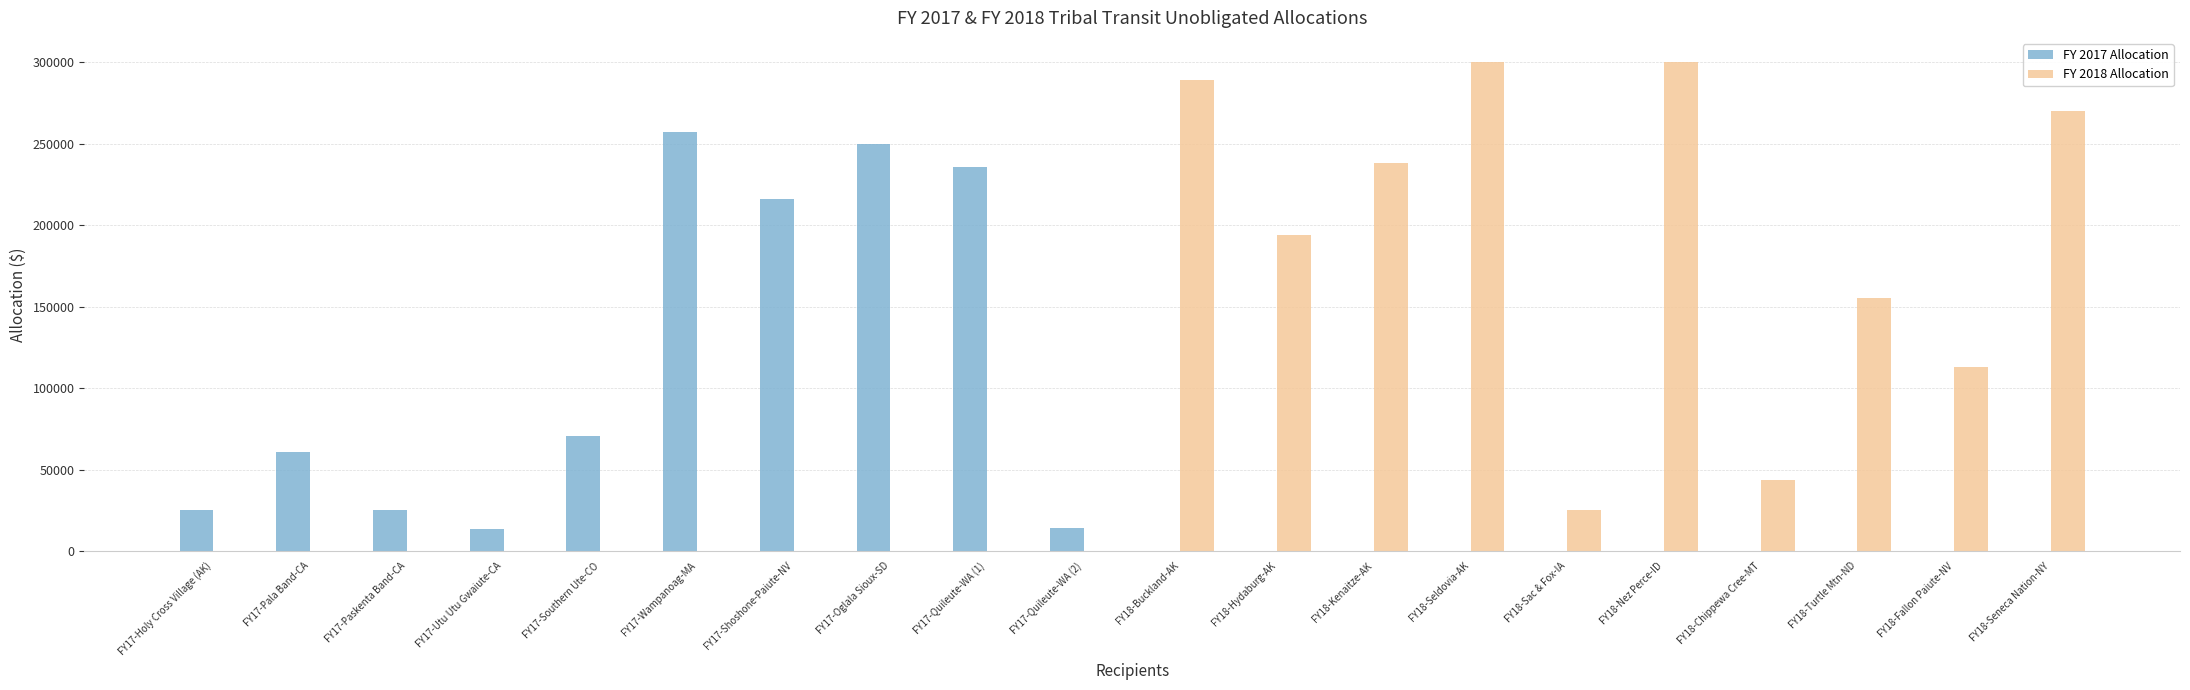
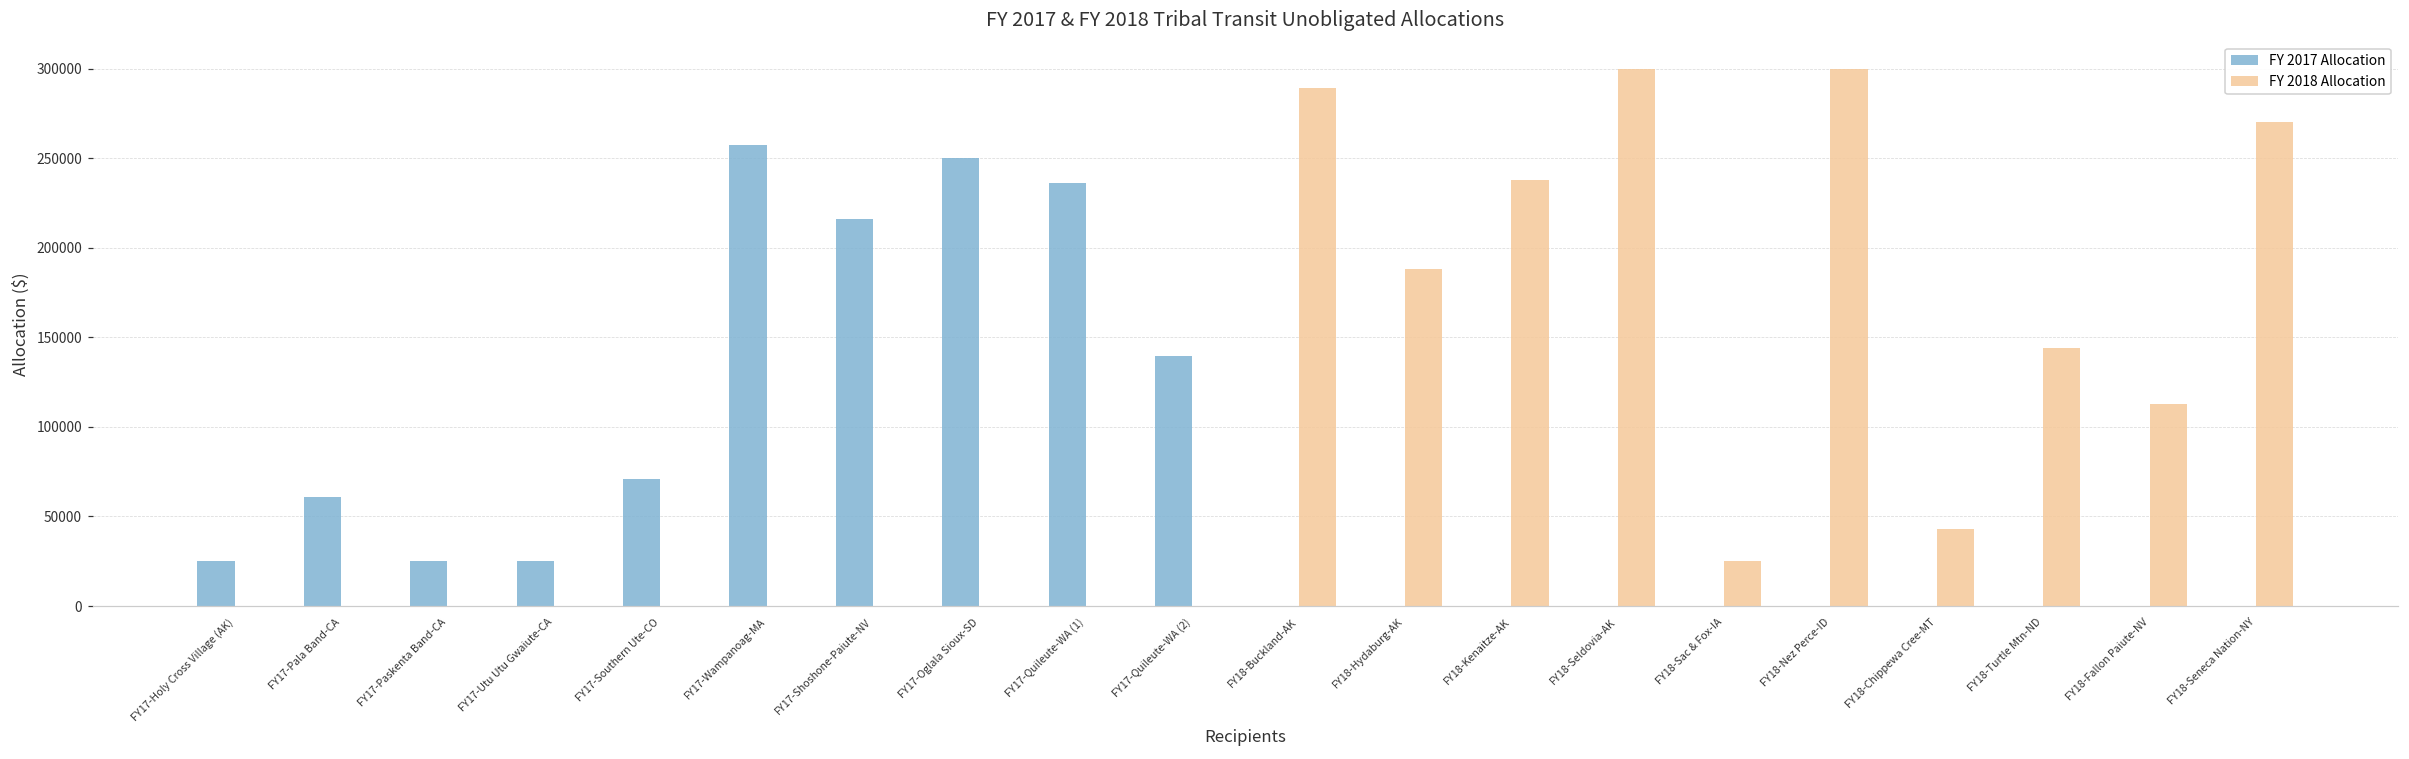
  {
    "FY 2017 Allocation": {
      "FY17-Holy Cross Village (AK)": 25000,
      "FY17-Pala Band-CA": 61000,
      "FY17-Paskenta Band-CA": 25000,
-     "FY17-Utu Utu Gwaiute-CA": 13000,
+     "FY17-Utu Utu Gwaiute-CA": 25000,
      "FY17-Southern Ute-CO": 71000,
      "FY17-Wampanoag-MA": 257000,
      "FY17-Shoshone-Paiute-NV": 216000,
      "FY17-Oglala Sioux-SD": 250000,
      "FY17-Quileute-WA (1)": 236000,
-     "FY17-Quileute-WA (2)": 14000,
+     "FY17-Quileute-WA (2)": 139000,
      "FY18-Buckland-AK": 0,
      "FY18-Hydaburg-AK": 0,
      "FY18-Kenaitze-AK": 0,
      "FY18-Seldovia-AK": 0,
      "FY18-Sac & Fox-IA": 0,
      "FY18-Nez Perce-ID": 0,
      "FY18-Chippewa Cree-MT": 0,
      "FY18-Turtle Mtn-ND": 0,
      "FY18-Fallon Paiute-NV": 0,
      "FY18-Seneca Nation-NY": 0
    },
    "FY 2018 Allocation": {
      "FY17-Holy Cross Village (AK)": 0,
      "FY17-Pala Band-CA": 0,
      "FY17-Paskenta Band-CA": 0,
      "FY17-Utu Utu Gwaiute-CA": 0,
      "FY17-Southern Ute-CO": 0,
      "FY17-Wampanoag-MA": 0,
      "FY17-Shoshone-Paiute-NV": 0,
      "FY17-Oglala Sioux-SD": 0,
      "FY17-Quileute-WA (1)": 0,
      "FY17-Quileute-WA (2)": 0,
      "FY18-Buckland-AK": 289000,
-     "FY18-Hydaburg-AK": 194000,
+     "FY18-Hydaburg-AK": 188000,
      "FY18-Kenaitze-AK": 238000,
      "FY18-Seldovia-AK": 300000,
      "FY18-Sac & Fox-IA": 25000,
      "FY18-Nez Perce-ID": 300000,
      "FY18-Chippewa Cree-MT": 43000,
-     "FY18-Turtle Mtn-ND": 155000,
+     "FY18-Turtle Mtn-ND": 144000,
      "FY18-Fallon Paiute-NV": 113000,
      "FY18-Seneca Nation-NY": 270000
    }
  }
